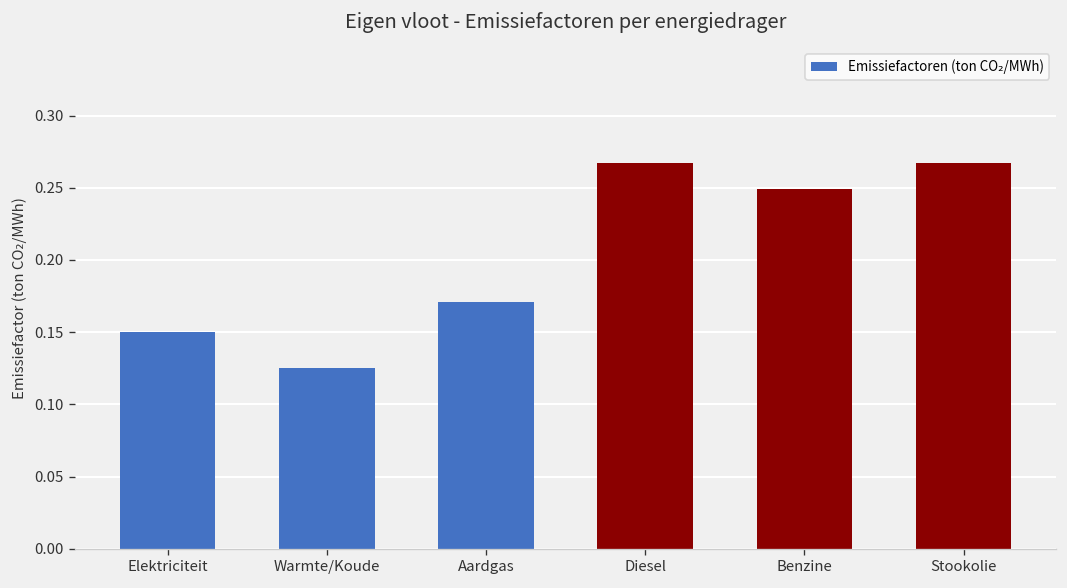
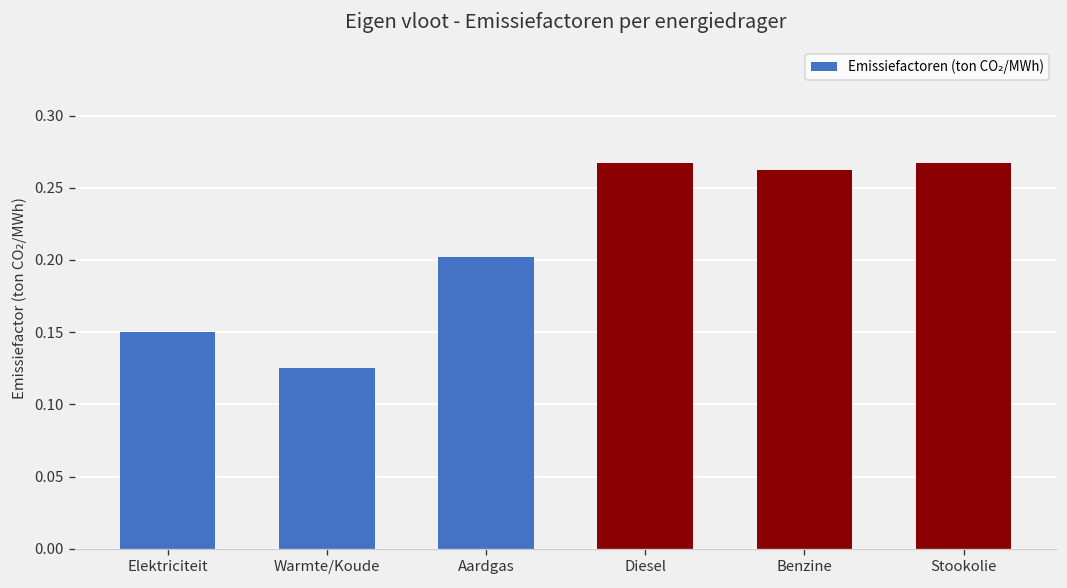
  {
    "Elektriciteit": 0.150,
    "Warmte/Koude": 0.125,
-   "Aardgas": 0.171,
+   "Aardgas": 0.202,
    "Diesel": 0.267,
-   "Benzine": 0.249,
+   "Benzine": 0.262,
    "Stookolie": 0.267
  }
